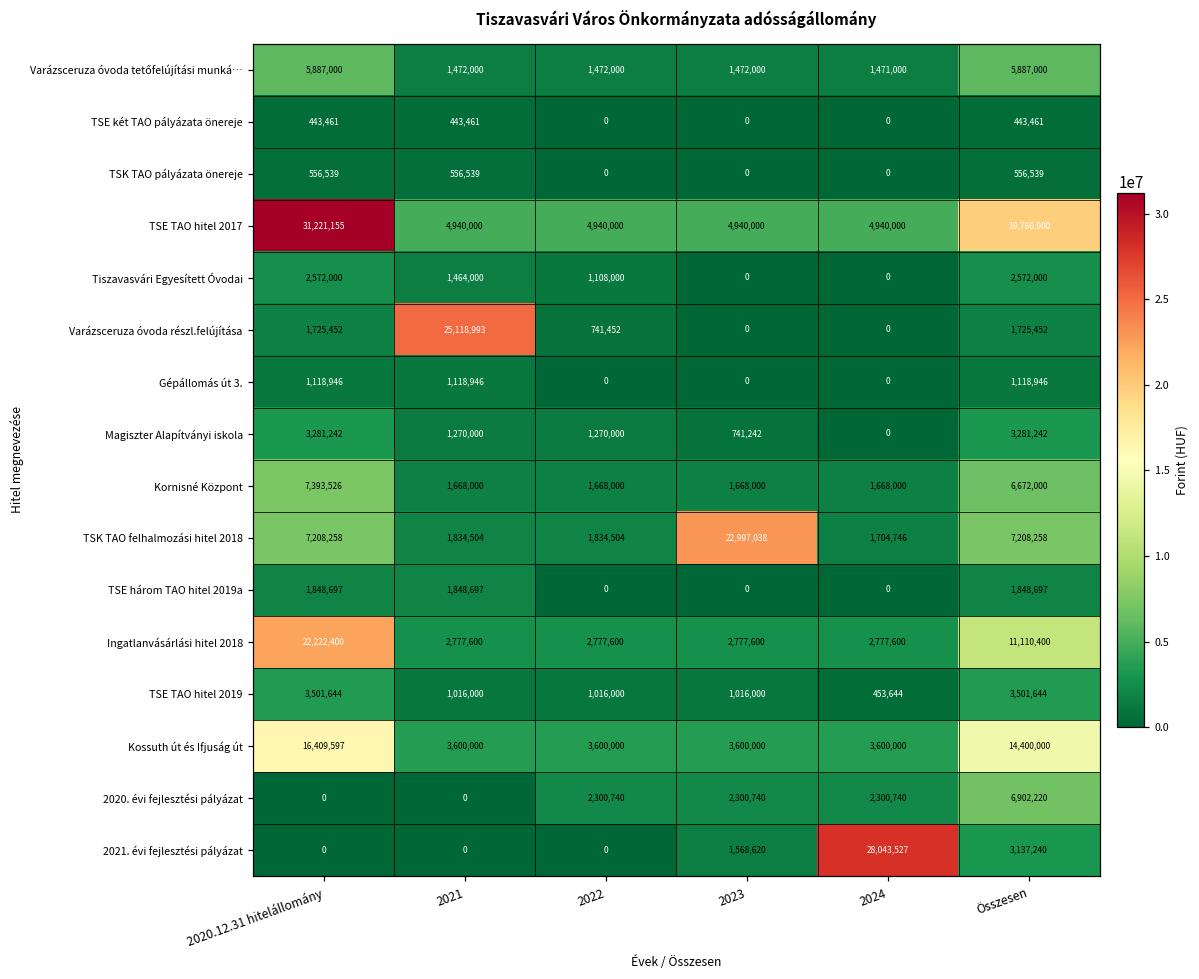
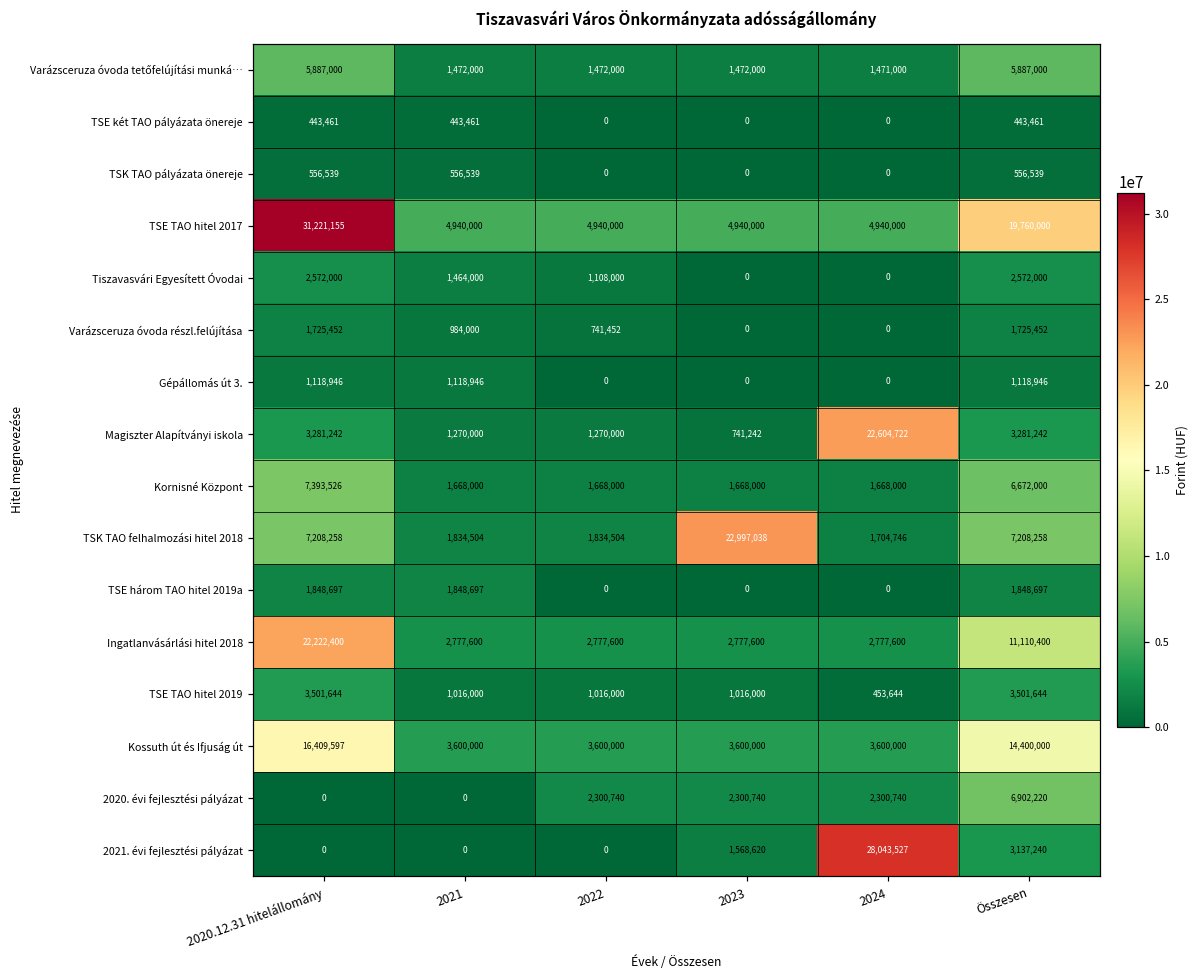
  {
    "Varázsceruza óvoda tetőfelújítási munká…": {
      "2020.12.31 hitelállomány": "5,887,000",
      "2021": "1,472,000",
      "2022": "1,472,000",
      "2023": "1,472,000",
      "2024": "1,471,000",
      "Összesen": "5,887,000"
    },
    "TSE két TAO pályázata önereje": {
      "2020.12.31 hitelállomány": "443,461",
      "2021": "443,461",
      "2022": "0",
      "2023": "0",
      "2024": "0",
      "Összesen": "443,461"
    },
    "TSK TAO pályázata önereje": {
      "2020.12.31 hitelállomány": "556,539",
      "2021": "556,539",
      "2022": "0",
      "2023": "0",
      "2024": "0",
      "Összesen": "556,539"
    },
    "TSE TAO hitel 2017": {
      "2020.12.31 hitelállomány": "31,221,155",
      "2021": "4,940,000",
      "2022": "4,940,000",
      "2023": "4,940,000",
      "2024": "4,940,000",
      "Összesen": "19,760,000"
    },
    "Tiszavasvári Egyesített Óvodai": {
      "2020.12.31 hitelállomány": "2,572,000",
      "2021": "1,464,000",
      "2022": "1,108,000",
      "2023": "0",
      "2024": "0",
      "Összesen": "2,572,000"
    },
    "Varázsceruza óvoda részl.felújítása": {
      "2020.12.31 hitelállomány": "1,725,452",
-     "2021": "25,118,993",
+     "2021": "984,000",
      "2022": "741,452",
      "2023": "0",
      "2024": "0",
      "Összesen": "1,725,452"
    },
    "Gépállomás út 3.": {
      "2020.12.31 hitelállomány": "1,118,946",
      "2021": "1,118,946",
      "2022": "0",
      "2023": "0",
      "2024": "0",
      "Összesen": "1,118,946"
    },
    "Magiszter Alapítványi iskola": {
      "2020.12.31 hitelállomány": "3,281,242",
      "2021": "1,270,000",
      "2022": "1,270,000",
      "2023": "741,242",
-     "2024": "0",
+     "2024": "22,604,722",
      "Összesen": "3,281,242"
    },
    "Kornisné Központ": {
      "2020.12.31 hitelállomány": "7,393,526",
      "2021": "1,668,000",
      "2022": "1,668,000",
      "2023": "1,668,000",
      "2024": "1,668,000",
      "Összesen": "6,672,000"
    },
    "TSK TAO felhalmozási hitel 2018": {
      "2020.12.31 hitelállomány": "7,208,258",
      "2021": "1,834,504",
      "2022": "1,834,504",
      "2023": "22,997,038",
      "2024": "1,704,746",
      "Összesen": "7,208,258"
    },
    "TSE három TAO hitel 2019a": {
      "2020.12.31 hitelállomány": "1,848,697",
      "2021": "1,848,697",
      "2022": "0",
      "2023": "0",
      "2024": "0",
      "Összesen": "1,848,697"
    },
    "Ingatlanvásárlási hitel 2018": {
      "2020.12.31 hitelállomány": "22,222,400",
      "2021": "2,777,600",
      "2022": "2,777,600",
      "2023": "2,777,600",
      "2024": "2,777,600",
      "Összesen": "11,110,400"
    },
    "TSE TAO hitel 2019": {
      "2020.12.31 hitelállomány": "3,501,644",
      "2021": "1,016,000",
      "2022": "1,016,000",
      "2023": "1,016,000",
      "2024": "453,644",
      "Összesen": "3,501,644"
    },
    "Kossuth út és Ifjuság út": {
      "2020.12.31 hitelállomány": "16,409,597",
      "2021": "3,600,000",
      "2022": "3,600,000",
      "2023": "3,600,000",
      "2024": "3,600,000",
      "Összesen": "14,400,000"
    },
    "2020. évi fejlesztési pályázat": {
      "2020.12.31 hitelállomány": "0",
      "2021": "0",
      "2022": "2,300,740",
      "2023": "2,300,740",
      "2024": "2,300,740",
      "Összesen": "6,902,220"
    },
    "2021. évi fejlesztési pályázat": {
      "2020.12.31 hitelállomány": "0",
      "2021": "0",
      "2022": "0",
      "2023": "1,568,620",
      "2024": "28,043,527",
      "Összesen": "3,137,240"
    }
  }
